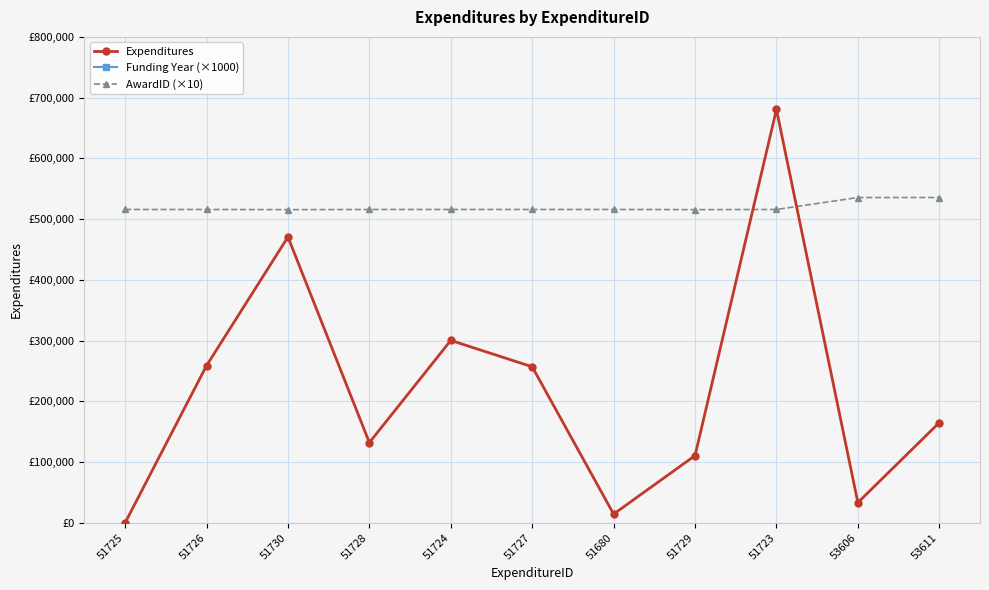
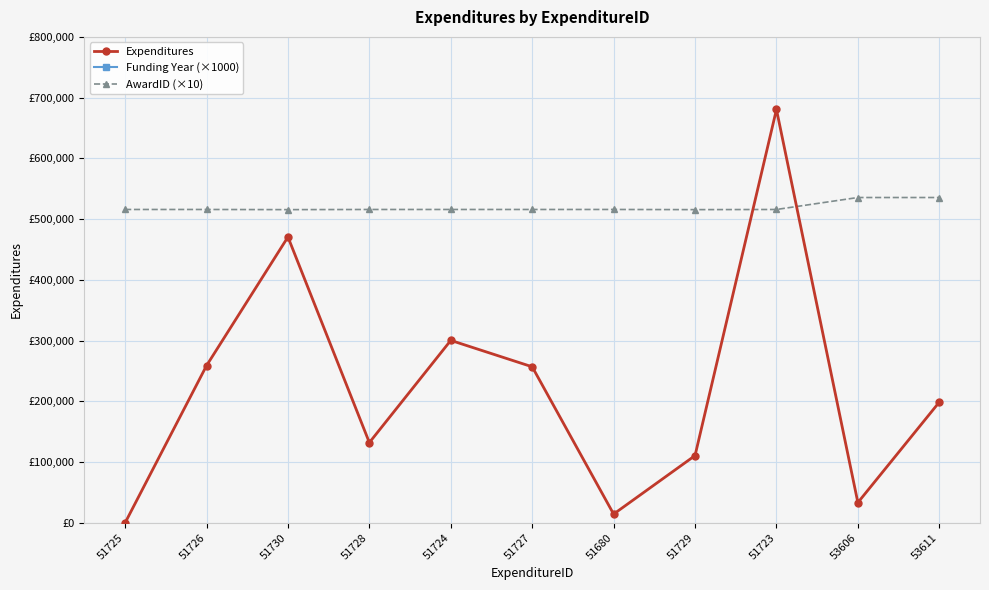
  {
    "Expenditures": {
      "51725": "£0",
      "51726": "£260,000",
      "51730": "£470,000",
      "51728": "£130,000",
      "51724": "£300,000",
      "51727": "£260,000",
      "51680": "£10,000",
      "51729": "£110,000",
      "51723": "£680,000",
      "53606": "£30,000",
-     "53611": "£160,000"
+     "53611": "£200,000"
    },
    "AwardID (×10)": {
      "51725": "£520,000",
      "51726": "£520,000",
      "51730": "£520,000",
      "51728": "£520,000",
      "51724": "£520,000",
      "51727": "£520,000",
      "51680": "£520,000",
      "51729": "£520,000",
      "51723": "£520,000",
      "53606": "£540,000",
      "53611": "£540,000"
    }
  }
